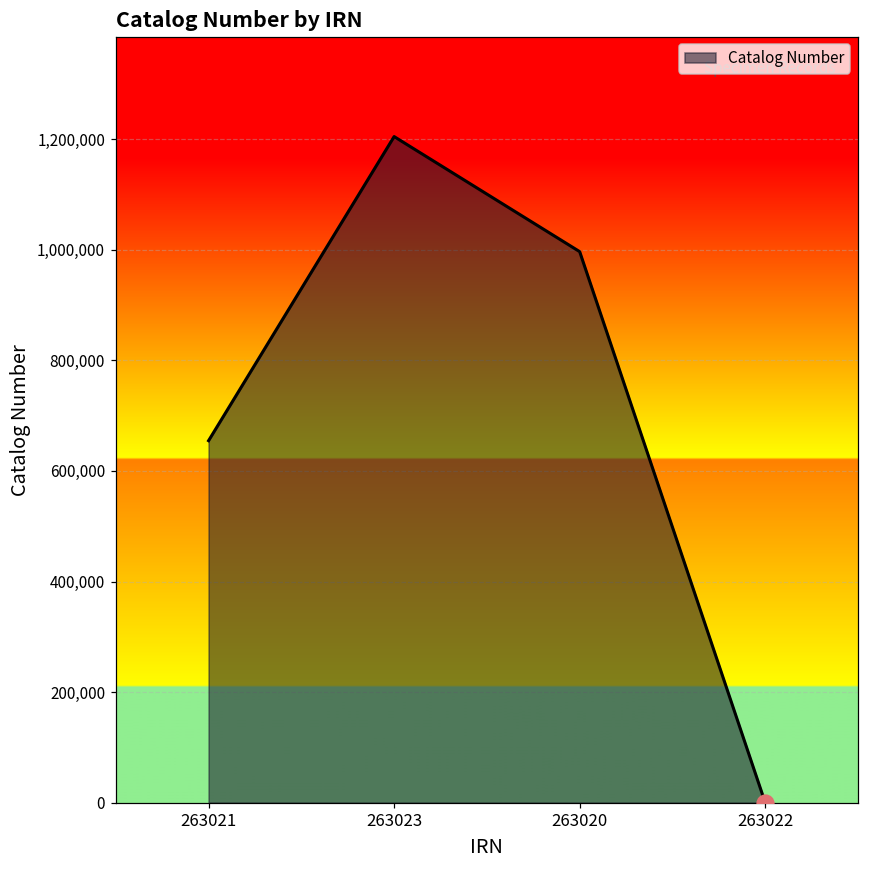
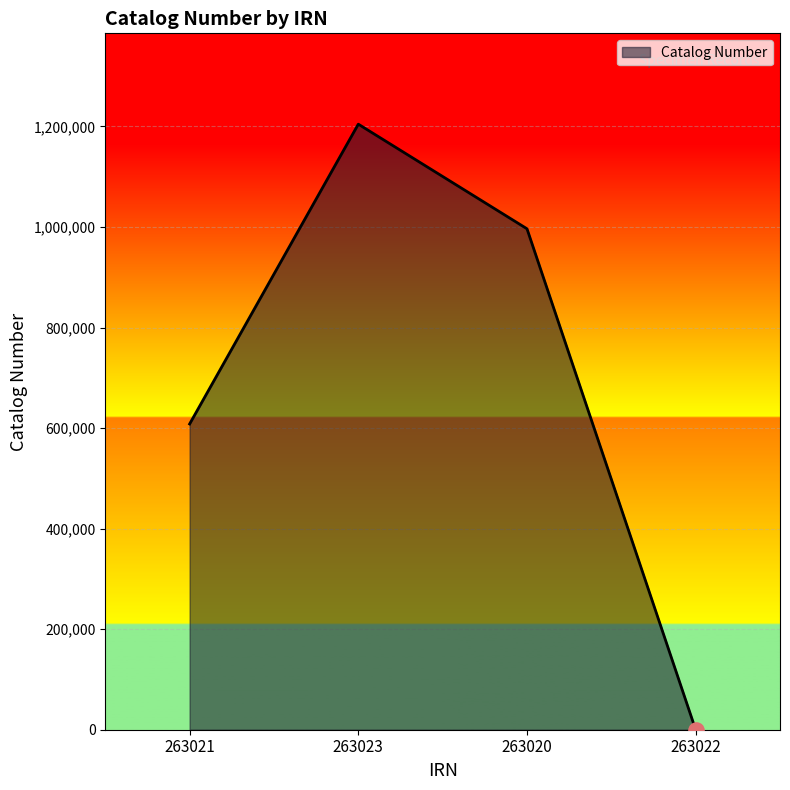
  {
    "Catalog Number": {
-     "263021": "650,000",
+     "263021": "610,000",
      "263023": "1,200,000",
      "263020": "1,000,000"
    }
  }
